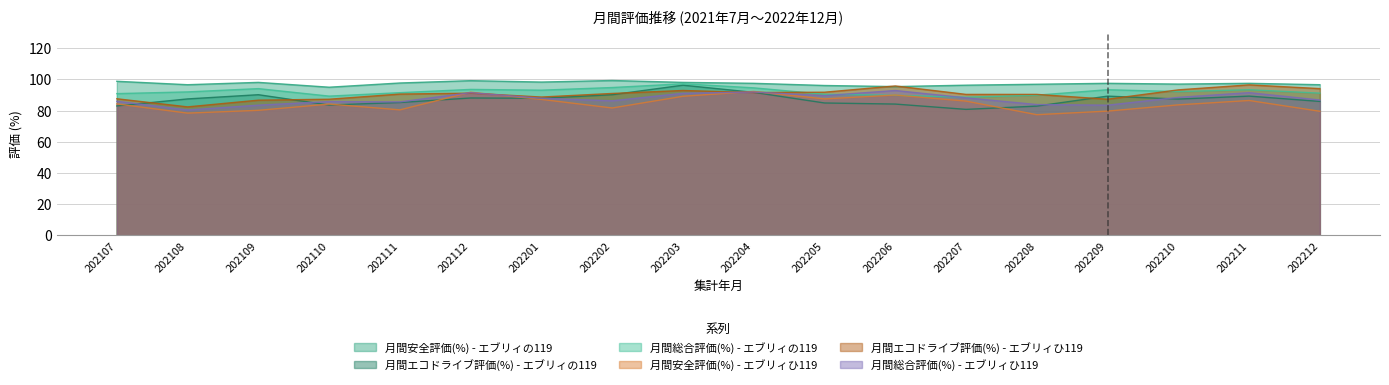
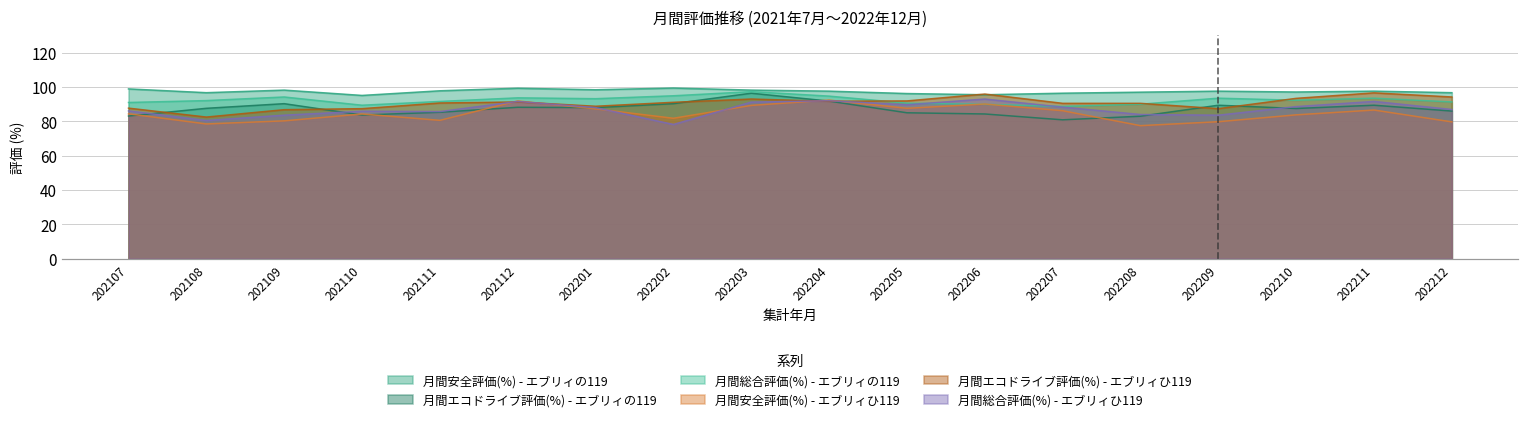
  {
    "月間総合評価(%) - エブリィひ119": {
      "202108": 80,
      "202109": 84,
-     "202202": 86,
+     "202202": 78,
      "202203": 91,
      "202206": 93,
      "202209": 84,
      "202211": 92
    }
  }
